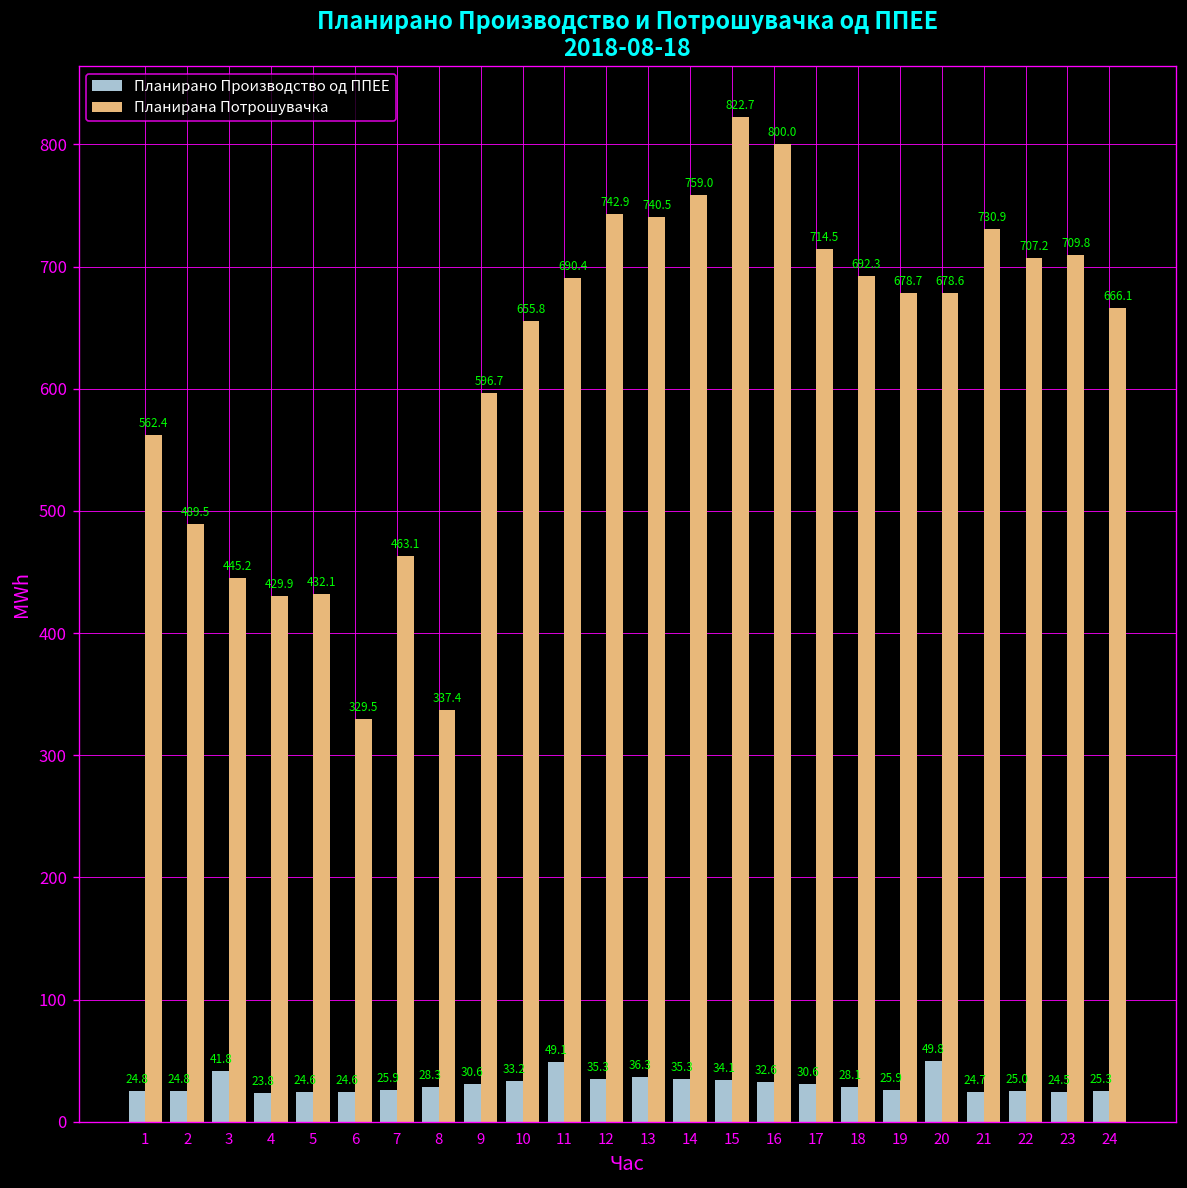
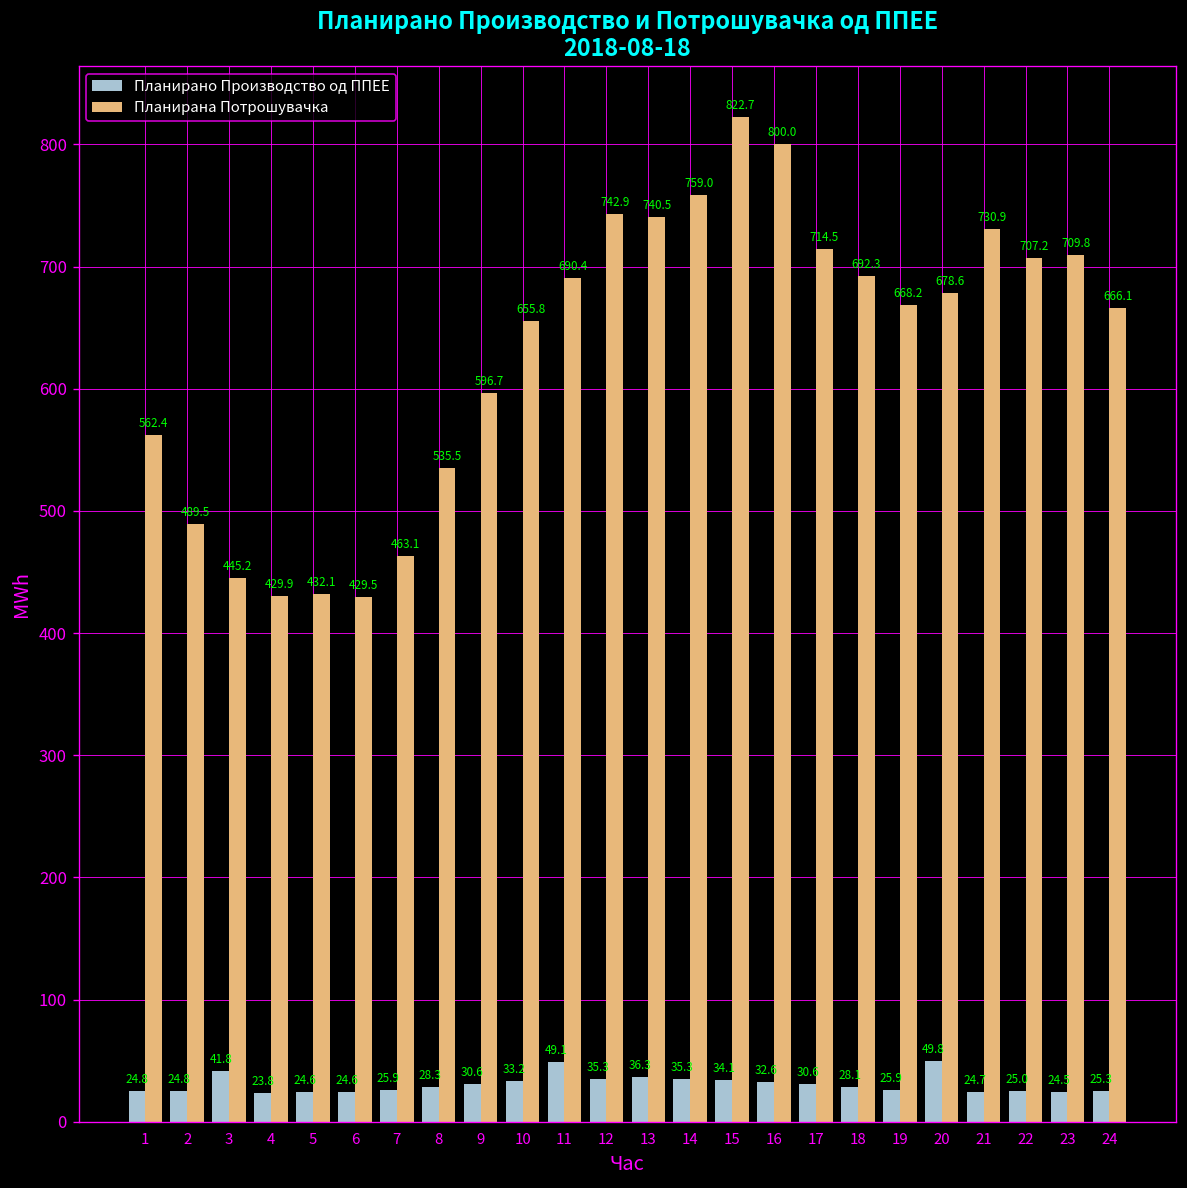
  {
    "Планирано Производство од ППЕЕ": {
      "1": 24.8,
      "2": 24.8,
      "3": 41.8,
      "4": 23.8,
      "5": 24.6,
      "6": 24.6,
      "7": 25.9,
      "8": 28.3,
      "9": 30.6,
      "10": 33.2,
      "11": 49.1,
      "12": 35.3,
      "13": 36.3,
      "14": 35.3,
      "15": 34.1,
      "16": 32.6,
      "17": 30.6,
      "18": 28.1,
      "19": 25.9,
      "20": 49.8,
      "21": 24.7,
      "22": 25.0,
      "23": 24.5,
      "24": 25.3
    },
    "Планирана Потрошувачка": {
      "1": 562.4,
      "2": 489.5,
      "3": 445.2,
      "4": 429.9,
      "5": 432.1,
-     "6": 329.5,
+     "6": 429.5,
      "7": 463.1,
-     "8": 337.4,
+     "8": 535.5,
      "9": 596.7,
      "10": 655.8,
      "11": 690.4,
      "12": 742.9,
      "13": 740.5,
      "14": 759.0,
      "15": 822.7,
      "16": 800.0,
      "17": 714.5,
      "18": 692.3,
-     "19": 678.7,
+     "19": 668.2,
      "20": 678.6,
      "21": 730.9,
      "22": 707.2,
      "23": 709.8,
      "24": 666.1
    }
  }
